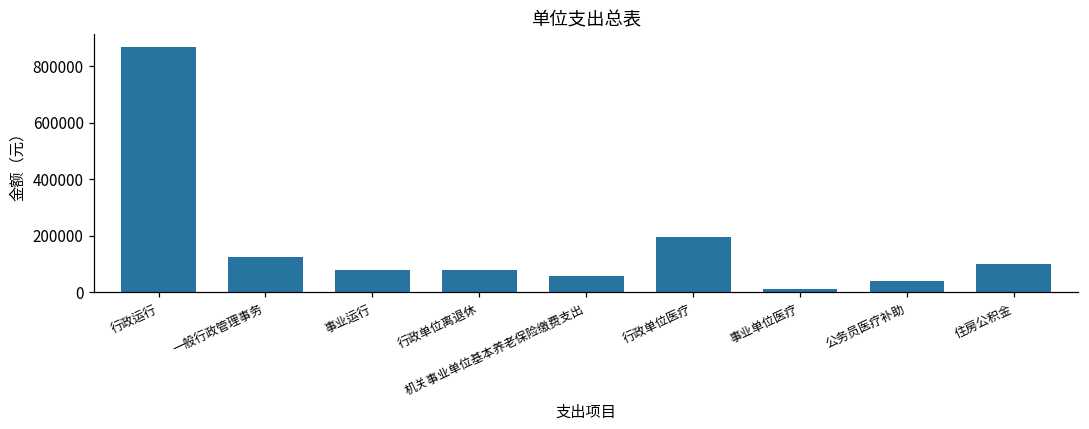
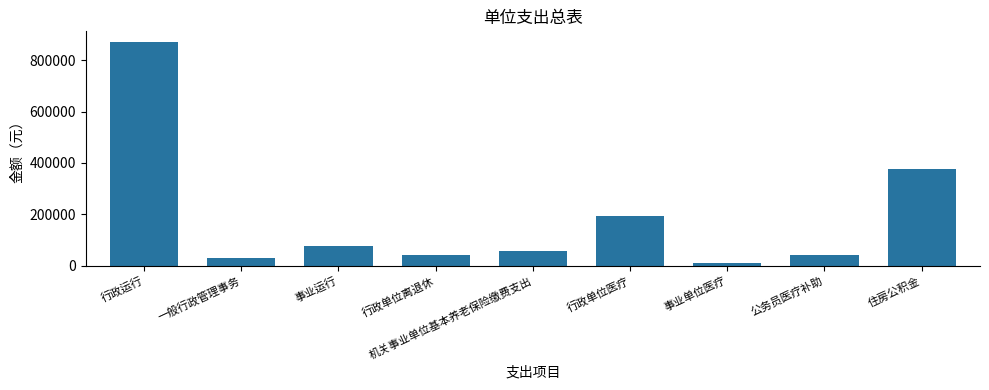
  {
    "行政运行": 870000,
-   "一般行政管理事务": 130000,
+   "一般行政管理事务": 30000,
    "事业运行": 80000,
-   "行政单位离退休": 80000,
+   "行政单位离退休": 40000,
    "机关事业单位基本养老保险缴费支出": 60000,
    "行政单位医疗": 190000,
    "事业单位医疗": 10000,
    "公务员医疗补助": 40000,
-   "住房公积金": 100000
+   "住房公积金": 380000
  }
